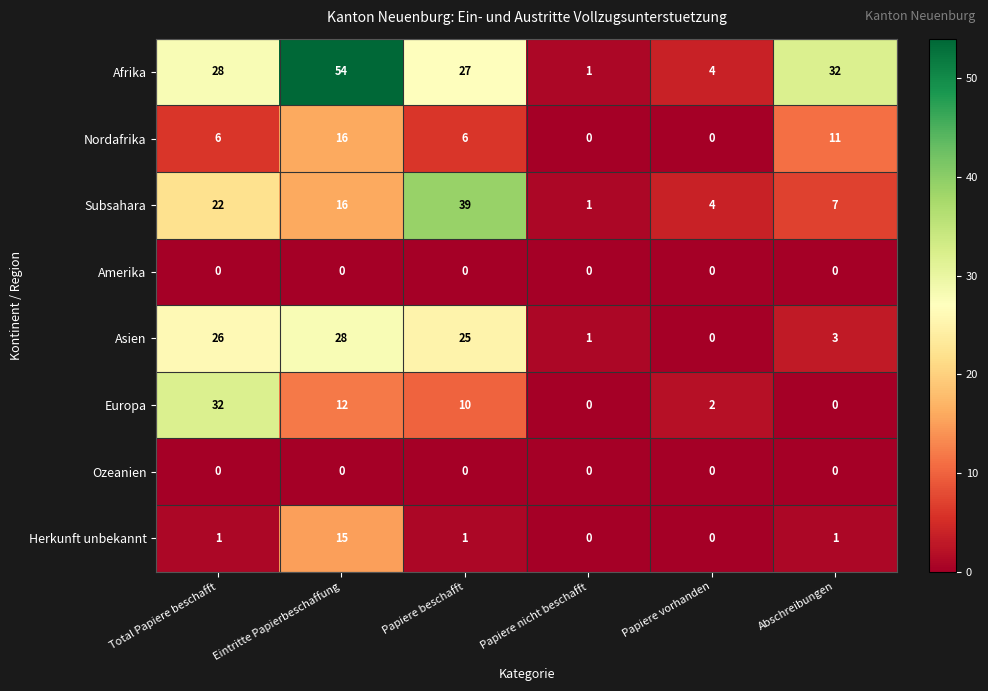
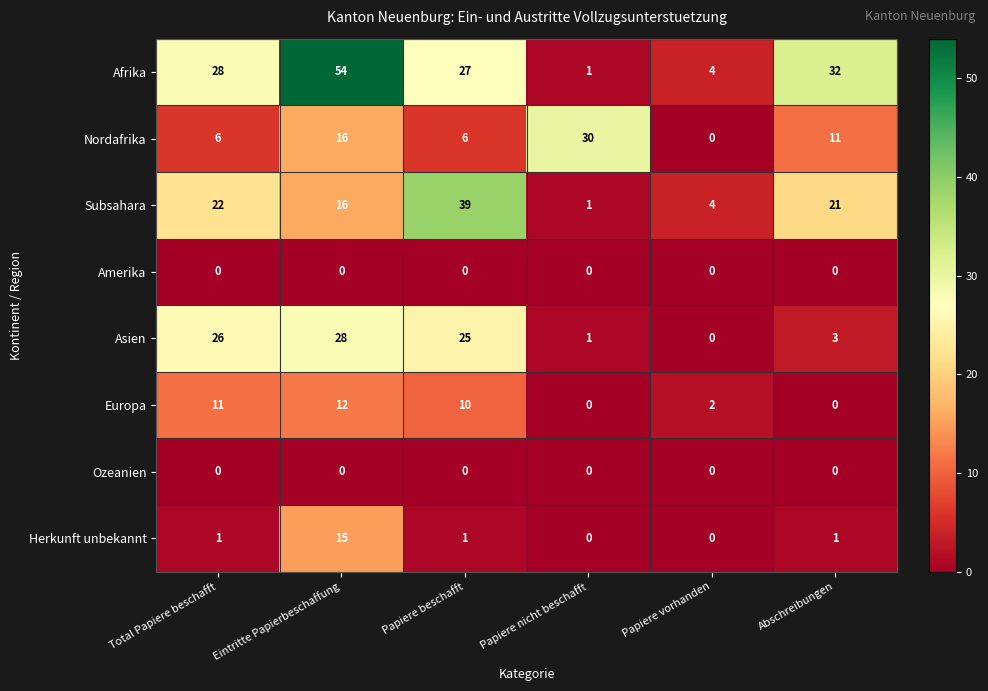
  {
    "Afrika": {
      "Total Papiere beschafft": 28,
      "Eintritte Papierbeschaffung": 54,
      "Papiere beschafft": 27,
      "Papiere nicht beschafft": 1,
      "Papiere vorhanden": 4,
      "Abschreibungen": 32
    },
    "Nordafrika": {
      "Total Papiere beschafft": 6,
      "Eintritte Papierbeschaffung": 16,
      "Papiere beschafft": 6,
-     "Papiere nicht beschafft": 0,
+     "Papiere nicht beschafft": 30,
      "Papiere vorhanden": 0,
      "Abschreibungen": 11
    },
    "Subsahara": {
      "Total Papiere beschafft": 22,
      "Eintritte Papierbeschaffung": 16,
      "Papiere beschafft": 39,
      "Papiere nicht beschafft": 1,
      "Papiere vorhanden": 4,
-     "Abschreibungen": 7
+     "Abschreibungen": 21
    },
    "Amerika": {
      "Total Papiere beschafft": 0,
      "Eintritte Papierbeschaffung": 0,
      "Papiere beschafft": 0,
      "Papiere nicht beschafft": 0,
      "Papiere vorhanden": 0,
      "Abschreibungen": 0
    },
    "Asien": {
      "Total Papiere beschafft": 26,
      "Eintritte Papierbeschaffung": 28,
      "Papiere beschafft": 25,
      "Papiere nicht beschafft": 1,
      "Papiere vorhanden": 0,
      "Abschreibungen": 3
    },
    "Europa": {
-     "Total Papiere beschafft": 32,
+     "Total Papiere beschafft": 11,
      "Eintritte Papierbeschaffung": 12,
      "Papiere beschafft": 10,
      "Papiere nicht beschafft": 0,
      "Papiere vorhanden": 2,
      "Abschreibungen": 0
    },
    "Ozeanien": {
      "Total Papiere beschafft": 0,
      "Eintritte Papierbeschaffung": 0,
      "Papiere beschafft": 0,
      "Papiere nicht beschafft": 0,
      "Papiere vorhanden": 0,
      "Abschreibungen": 0
    },
    "Herkunft unbekannt": {
      "Total Papiere beschafft": 1,
      "Eintritte Papierbeschaffung": 15,
      "Papiere beschafft": 1,
      "Papiere nicht beschafft": 0,
      "Papiere vorhanden": 0,
      "Abschreibungen": 1
    }
  }
